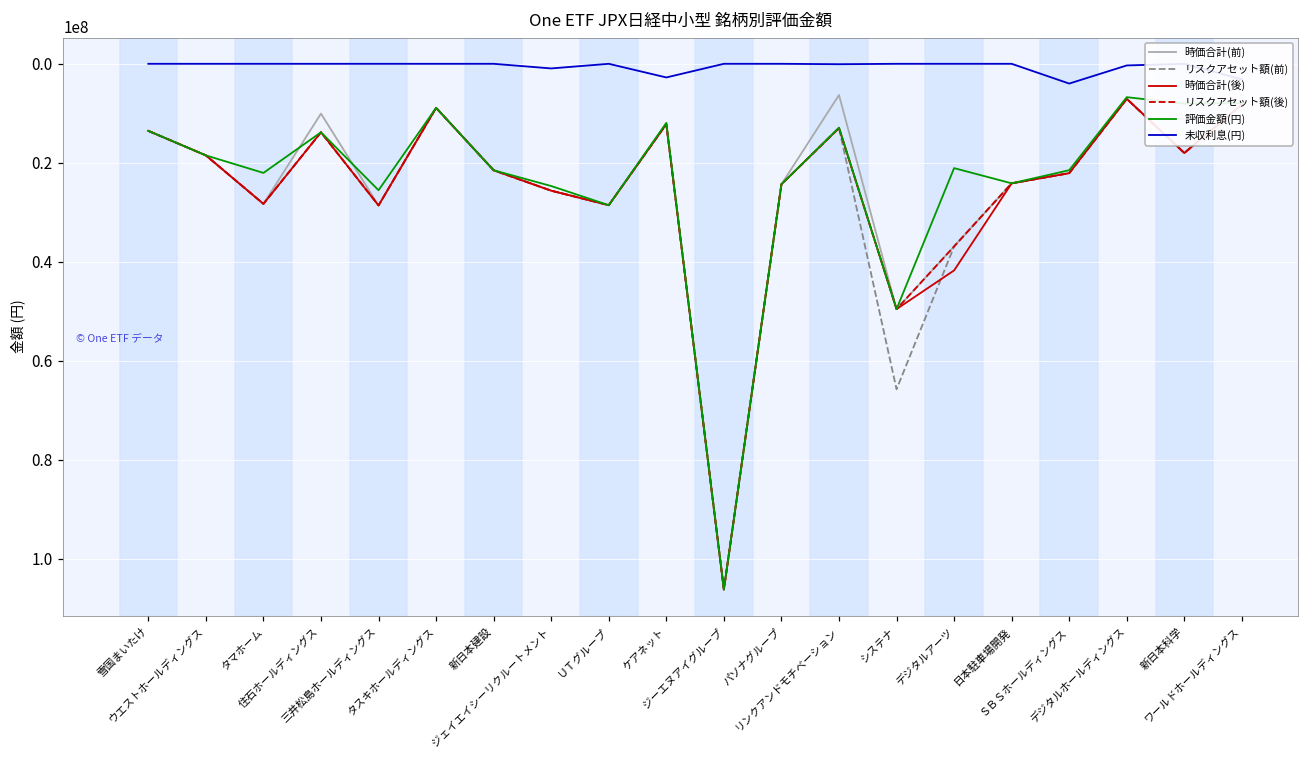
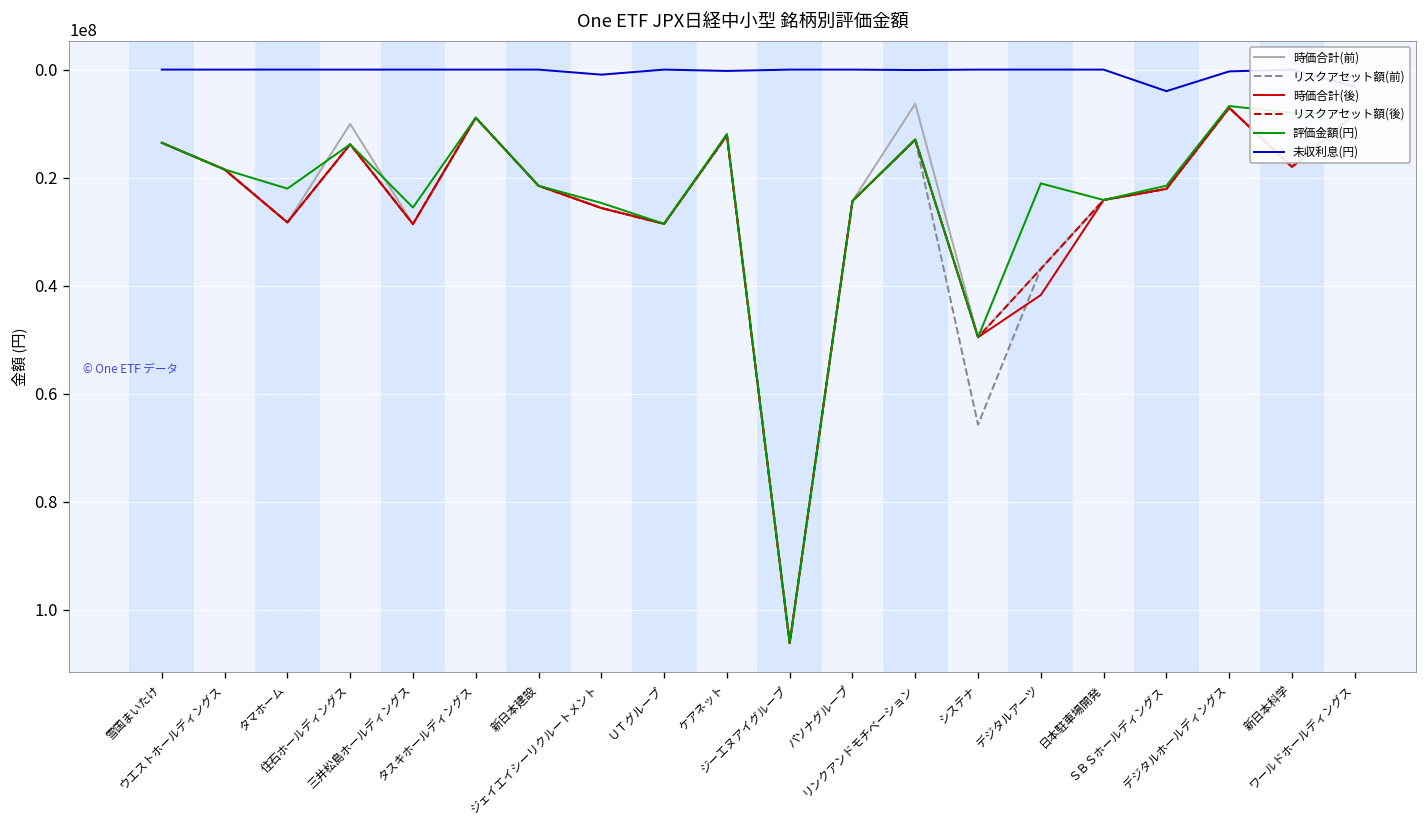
  {
    "評価金額(円)": {
      "タマホーム": 22000000,
      "三井松島ホールディングス": 26000000,
      "ジェイエイシーリクルートメント": 25000000,
      "デジタルアーツ": 21000000,
      "ＳＢＳホールディングス": 21000000
    },
    "未収利息(円)": {
      "雪国まいたけ": 0,
      "ウエストホールディングス": 0,
      "タマホーム": 0,
      "住石ホールディングス": 0,
      "三井松島ホールディングス": 0,
      "タスキホールディングス": 0,
      "新日本建設": 0,
      "ジェイエイシーリクルートメント": 1000000,
      "ＵＴグループ": 0,
-     "ケアネット": 3000000,
+     "ケアネット": 0,
      "ジーエヌアイグループ": 0,
      "パソナグループ": 0,
      "リンクアンドモチベーション": 0,
      "システナ": 0,
      "デジタルアーツ": 0,
      "日本駐車場開発": 0,
      "ＳＢＳホールディングス": 4000000,
      "デジタルホールディングス": 0
    }
  }
